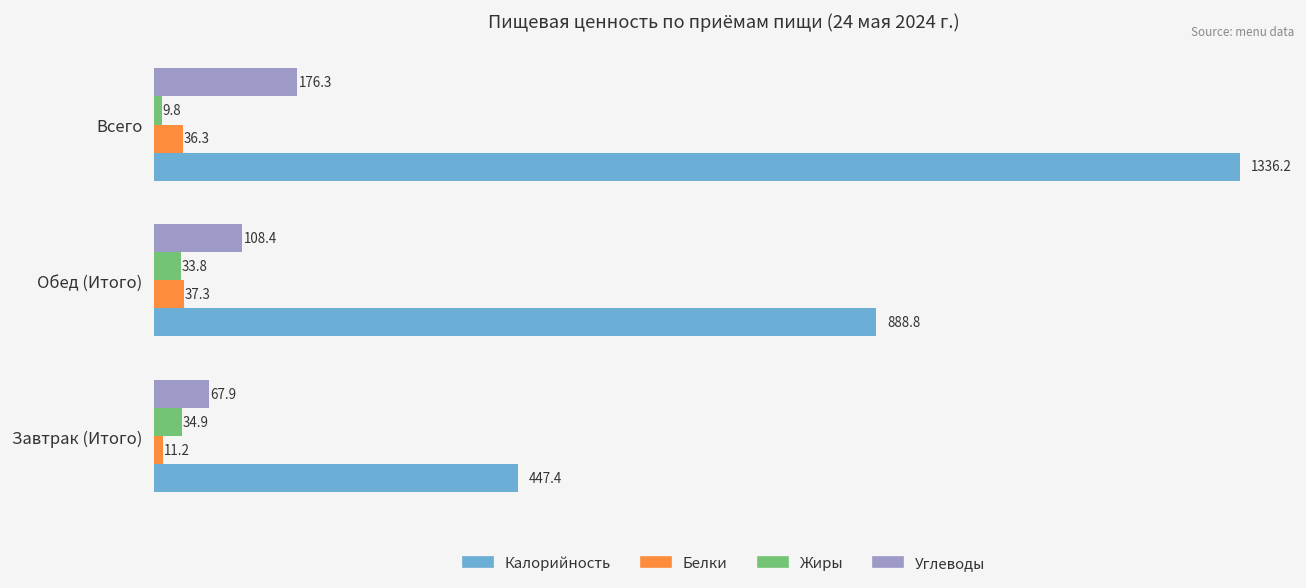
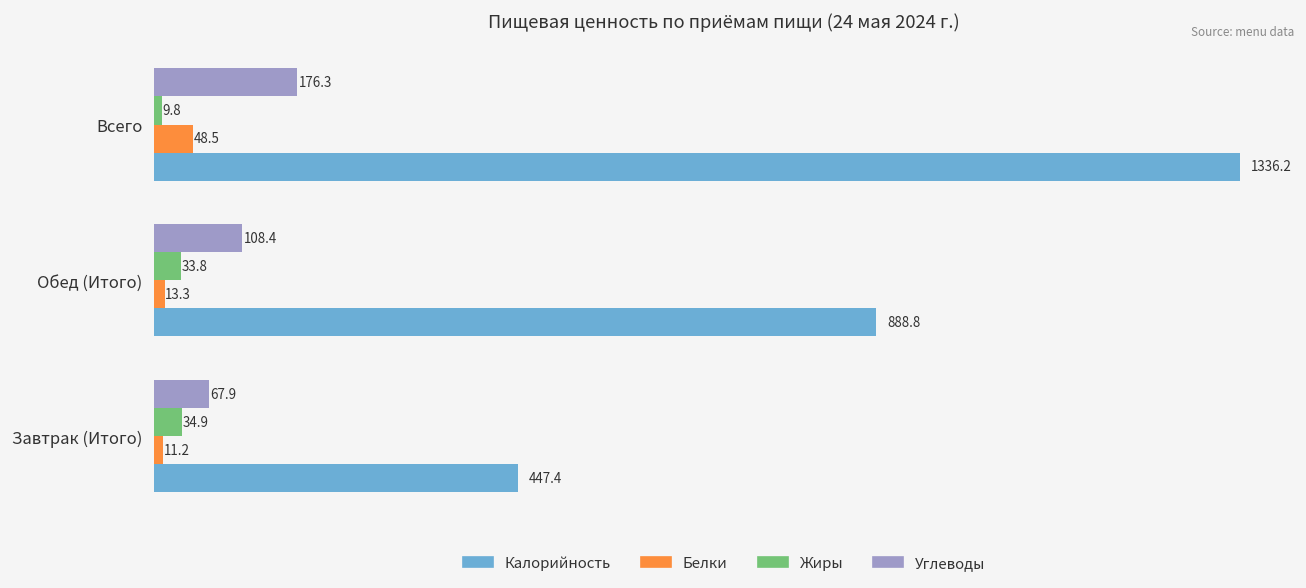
  {
    "Белки": {
-     "Всего": 36.3,
-     "Обед (Итого)": 37.3,
+     "Всего": 48.5,
+     "Обед (Итого)": 13.3,
      "Завтрак (Итого)": 11.2
    },
    "Жиры": {
      "Всего": 9.8,
      "Обед (Итого)": 33.8,
      "Завтрак (Итого)": 34.9
    }
  }
